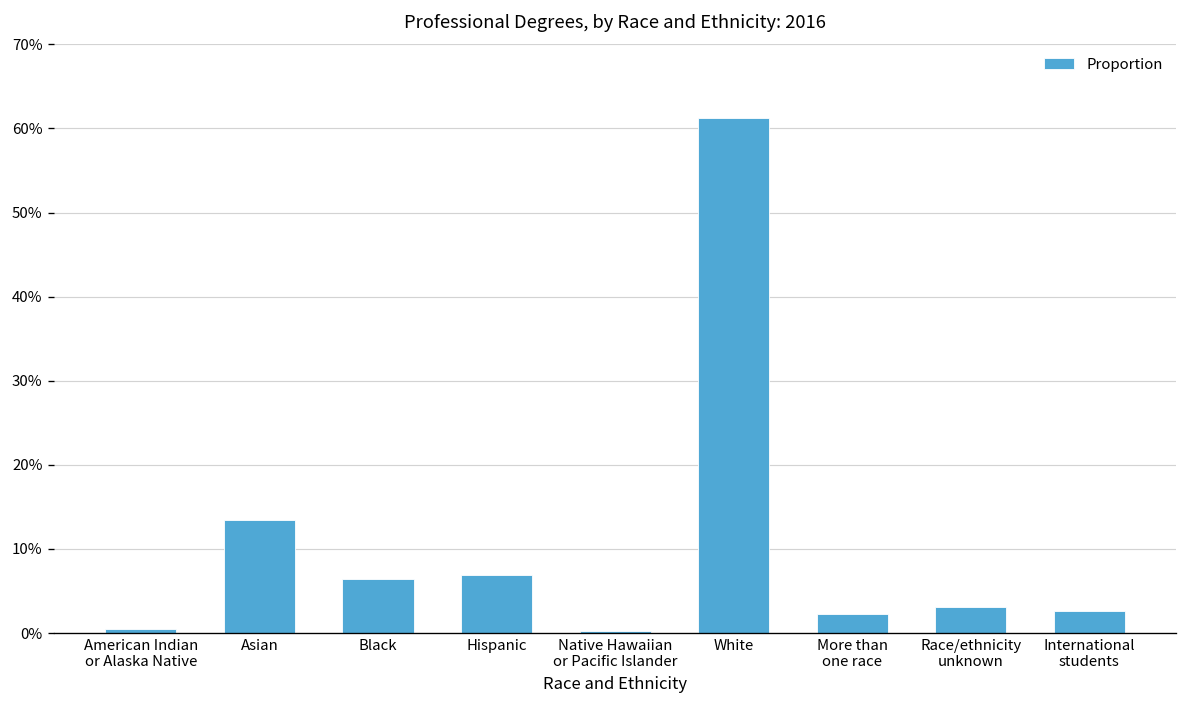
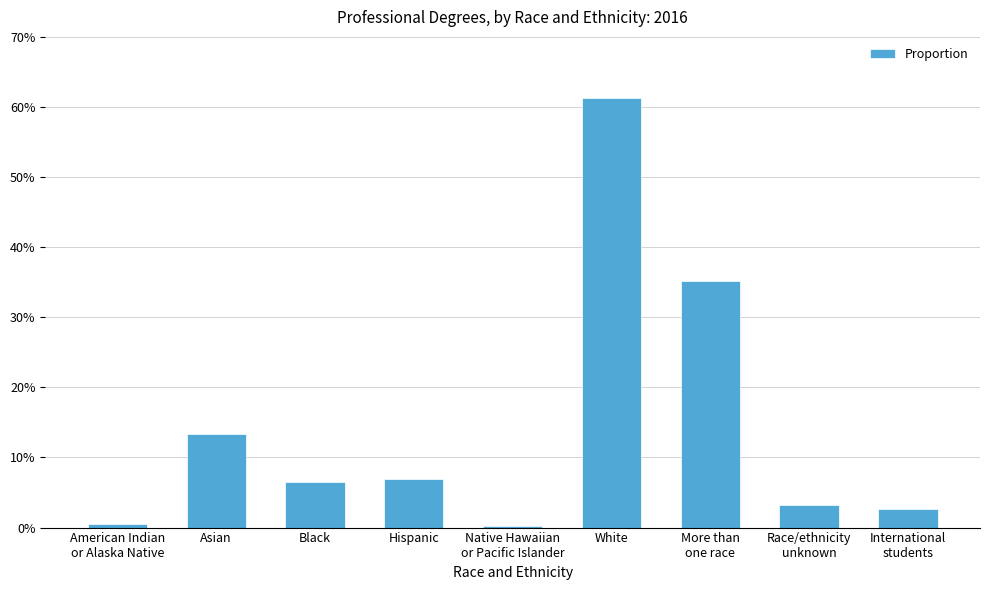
  {
    "American Indian or Alaska Native": "0%",
    "Asian": "13%",
    "Black": "6%",
    "Hispanic": "7%",
    "White": "61%",
-   "More than one race": "2%",
+   "More than one race": "35%",
    "Race/ethnicity unknown": "3%",
    "International students": "3%"
  }
